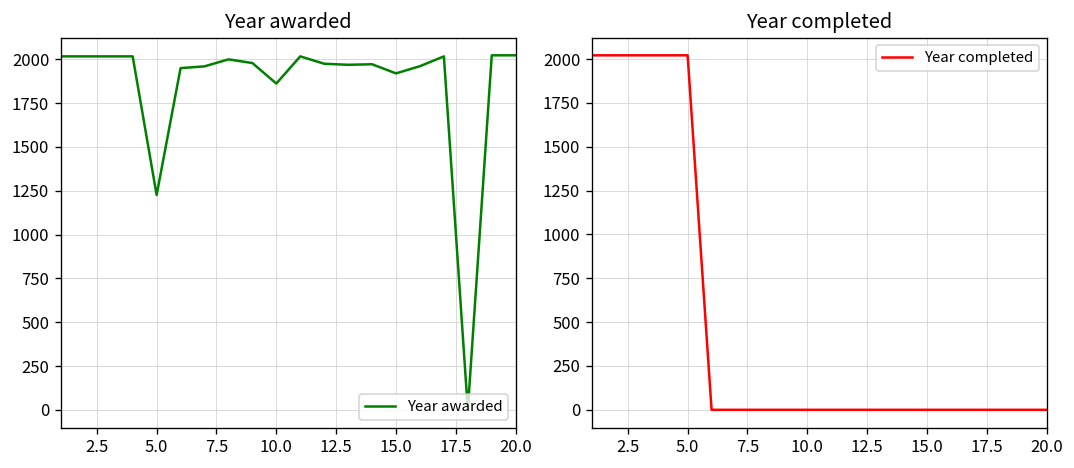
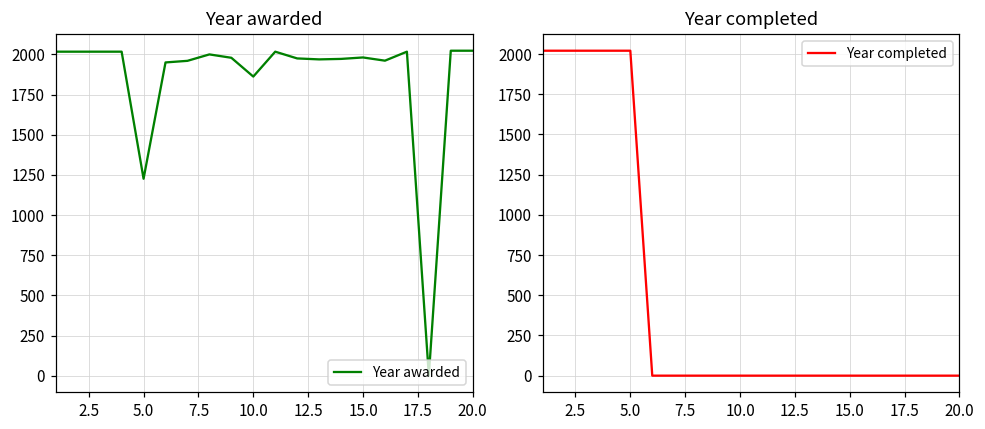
  {
    "Year awarded": {
      "5.0": 1230,
      "10.0": 1860,
-     "15.0": 1920,
+     "15.0": 1980,
      "20.0": 2020
    },
    "Year completed": {
      "5.0": 2020,
      "10.0": 0,
      "15.0": 0,
      "20.0": 0
    }
  }
